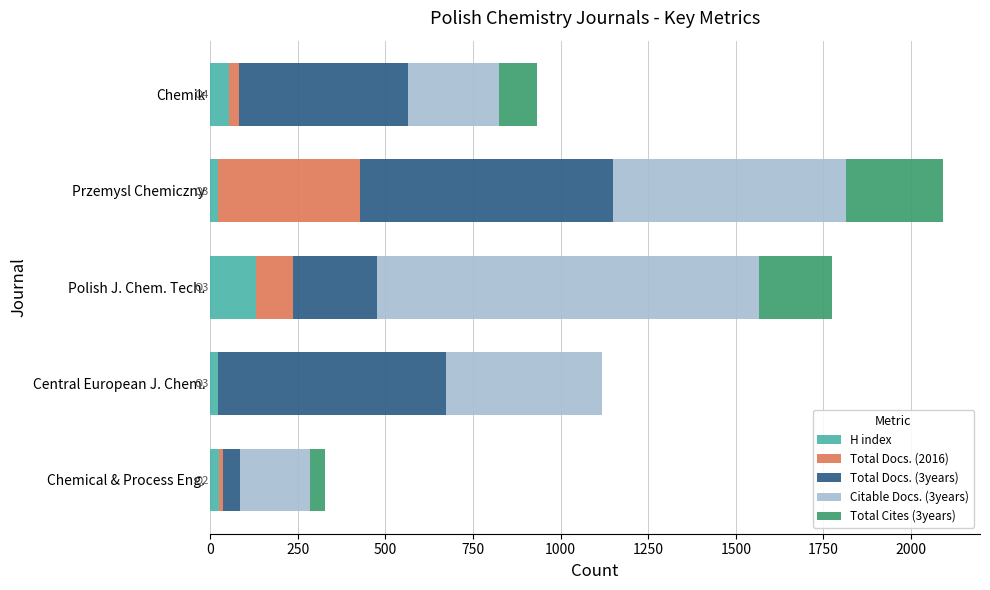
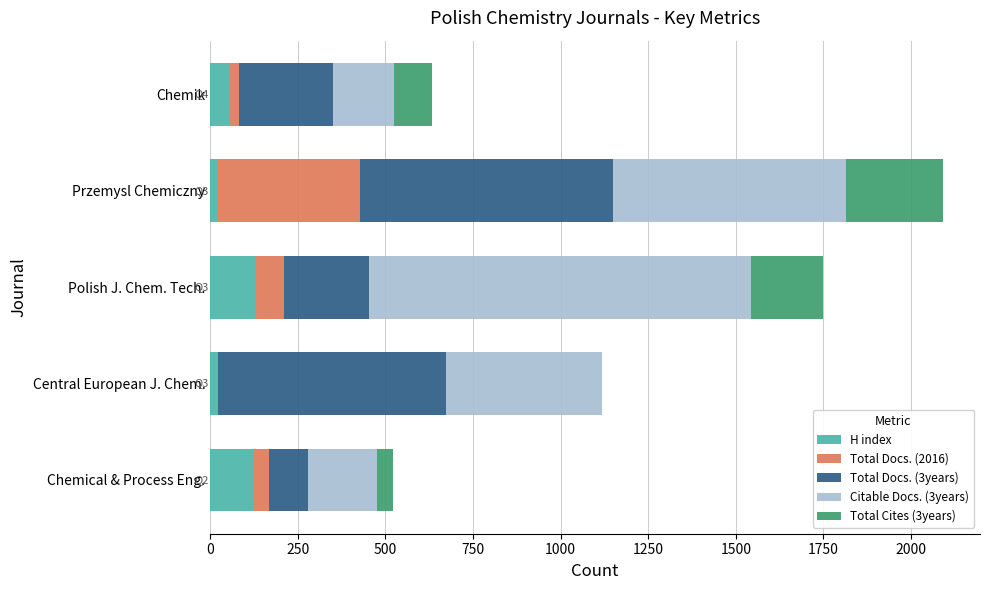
  {
    "H index": {
      "Chemik": 60,
      "Przemysl Chemiczny": 20,
      "Polish J. Chem. Tech.": 130,
      "Central European J. Chem.": 20,
-     "Chemical & Process Eng.": 20
+     "Chemical & Process Eng.": 130
    },
    "Total Docs. (2016)": {
      "Chemik": 30,
      "Przemysl Chemiczny": 410,
-     "Polish J. Chem. Tech.": 110,
+     "Polish J. Chem. Tech.": 80,
      "Central European J. Chem.": 0,
-     "Chemical & Process Eng.": 10
+     "Chemical & Process Eng.": 40
    },
    "Total Docs. (3years)": {
-     "Chemik": 480,
+     "Chemik": 270,
      "Przemysl Chemiczny": 720,
      "Polish J. Chem. Tech.": 240,
      "Central European J. Chem.": 650,
-     "Chemical & Process Eng.": 50
+     "Chemical & Process Eng.": 110
    },
    "Citable Docs. (3years)": {
-     "Chemik": 260,
+     "Chemik": 170,
      "Przemysl Chemiczny": 670,
      "Polish J. Chem. Tech.": 1090,
      "Central European J. Chem.": 450,
      "Chemical & Process Eng.": 200
    },
    "Total Cites (3years)": {
      "Chemik": 110,
      "Przemysl Chemiczny": 280,
      "Polish J. Chem. Tech.": 210,
      "Central European J. Chem.": 0,
      "Chemical & Process Eng.": 40
    }
  }
